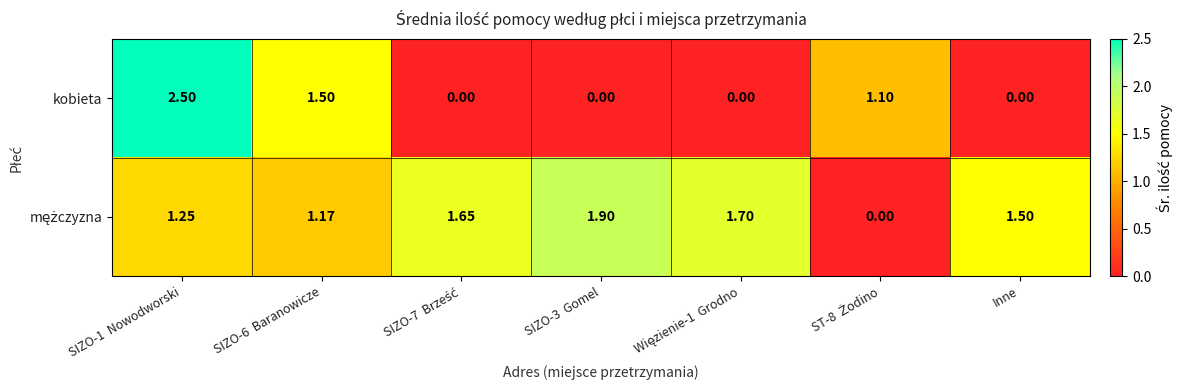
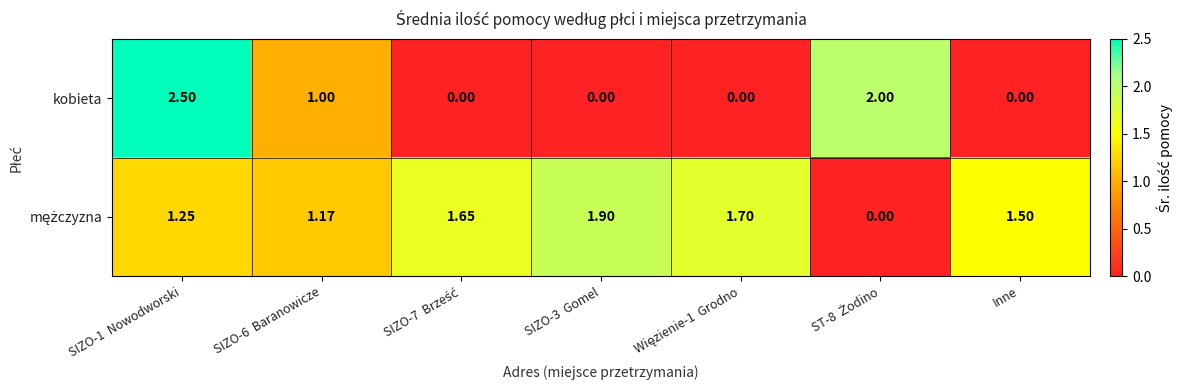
  {
    "kobieta": {
      "SIZO-1 Nowodworski": 2.50,
-     "SIZO-6 Baranowicze": 1.50,
+     "SIZO-6 Baranowicze": 1.00,
      "SIZO-7 Brześć": 0.00,
      "SIZO-3 Gomel": 0.00,
      "Więzienie-1 Grodno": 0.00,
-     "ST-8 Żodino": 1.10,
+     "ST-8 Żodino": 2.00,
      "Inne": 0.00
    },
    "mężczyzna": {
      "SIZO-1 Nowodworski": 1.25,
      "SIZO-6 Baranowicze": 1.17,
      "SIZO-7 Brześć": 1.65,
      "SIZO-3 Gomel": 1.90,
      "Więzienie-1 Grodno": 1.70,
      "ST-8 Żodino": 0.00,
      "Inne": 1.50
    }
  }
